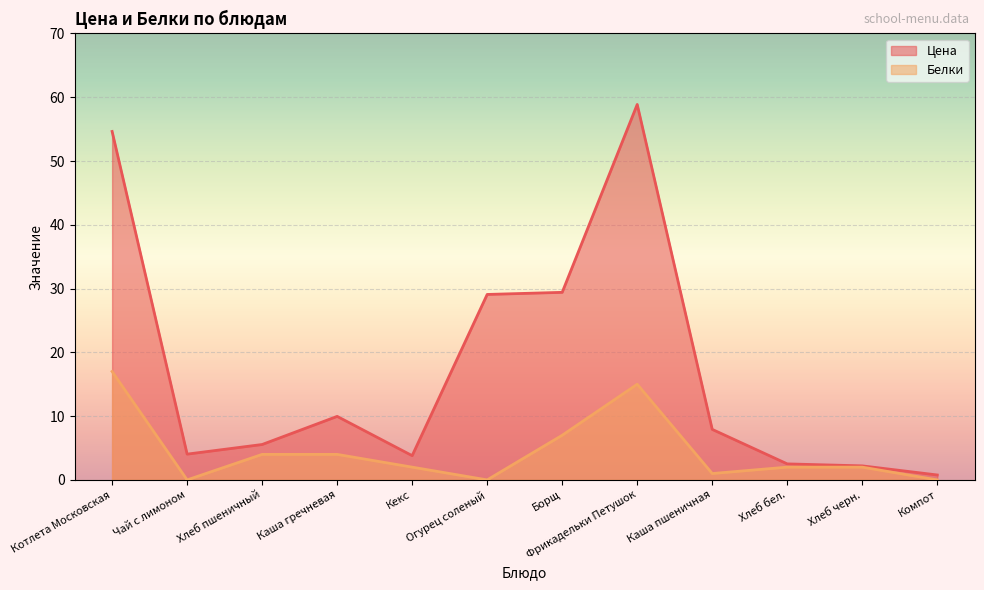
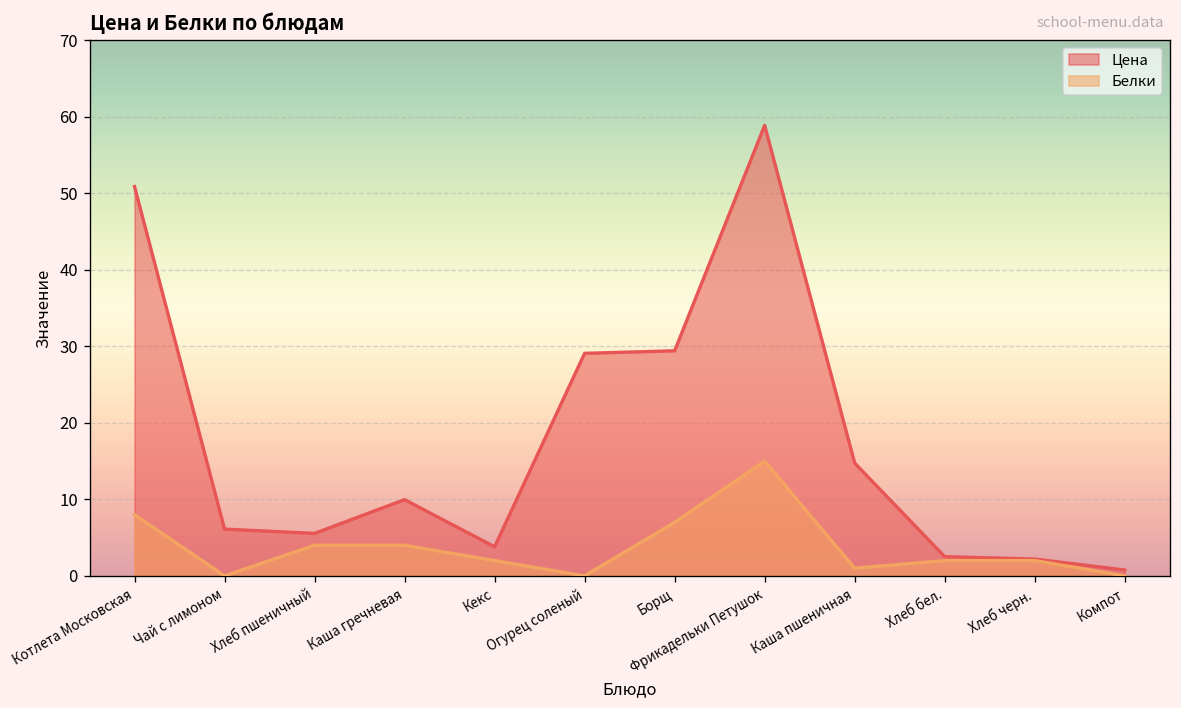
  {
    "Цена": {
-     "Котлета Московская": 55,
-     "Чай с лимоном": 4,
+     "Котлета Московская": 51,
+     "Чай с лимоном": 6,
      "Хлеб пшеничный": 6,
      "Каша гречневая": 10,
      "Кекс": 4,
      "Огурец соленый": 29,
      "Борщ": 29,
      "Фрикадельки Петушок": 59,
-     "Каша пшеничная": 8,
+     "Каша пшеничная": 15,
      "Хлеб бел.": 3,
      "Компот": 1
    },
    "Белки": {
-     "Котлета Московская": 17,
+     "Котлета Московская": 8,
      "Чай с лимоном": 0,
      "Хлеб пшеничный": 4,
      "Каша гречневая": 4,
      "Кекс": 2,
      "Огурец соленый": 0,
      "Борщ": 7,
      "Фрикадельки Петушок": 15,
      "Каша пшеничная": 1,
      "Хлеб бел.": 2,
      "Компот": 0
    }
  }
